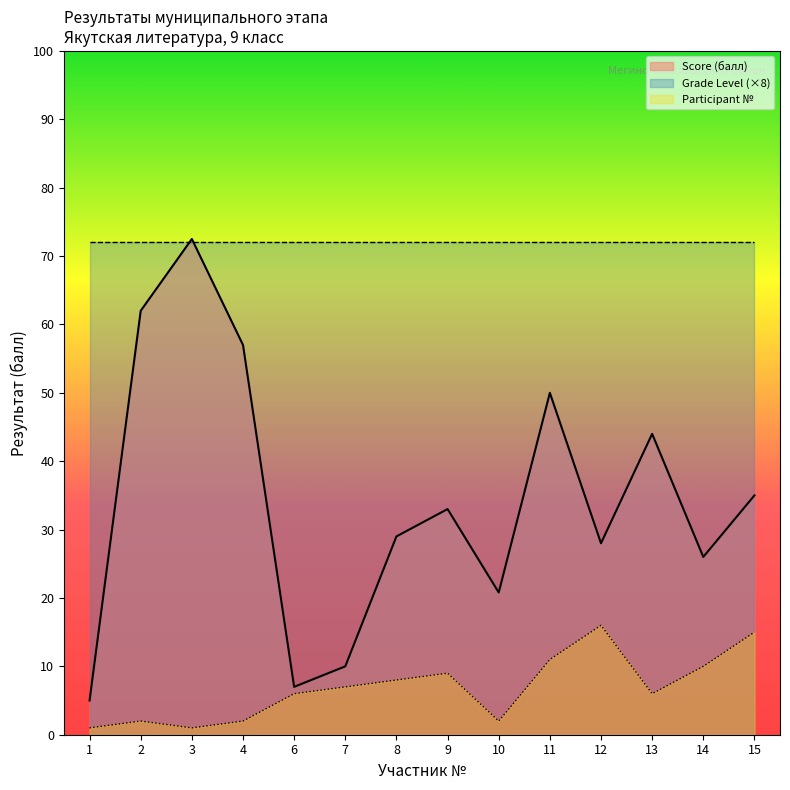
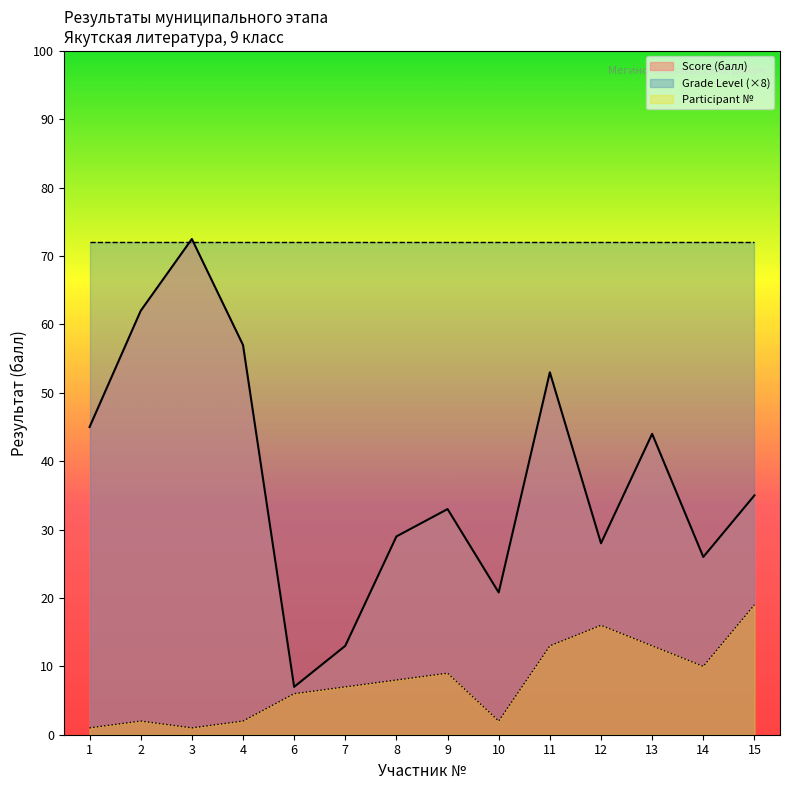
  {
    "Score (балл)": {
-     "1": 5,
+     "1": 45,
      "2": 62,
      "3": 73,
      "4": 57,
      "6": 7,
-     "7": 10,
+     "7": 13,
      "8": 29,
      "9": 33,
      "10": 21,
-     "11": 50,
+     "11": 53,
      "12": 28,
      "13": 44,
      "14": 26,
      "15": 35
    },
    "Grade Level (×8)": {
      "1": 72,
      "2": 72,
      "3": 72,
      "4": 72,
      "6": 72,
      "7": 72,
      "8": 72,
      "9": 72,
      "10": 72,
      "11": 72,
      "12": 72,
      "13": 72,
      "14": 72,
      "15": 72
    },
    "Participant №": {
      "1": 1,
      "2": 2,
      "3": 1,
      "4": 2,
      "6": 6,
      "7": 7,
      "8": 8,
      "9": 9,
      "10": 2,
-     "11": 11,
+     "11": 13,
      "12": 16,
-     "13": 6,
+     "13": 13,
      "14": 10,
-     "15": 15
+     "15": 19
    }
  }
